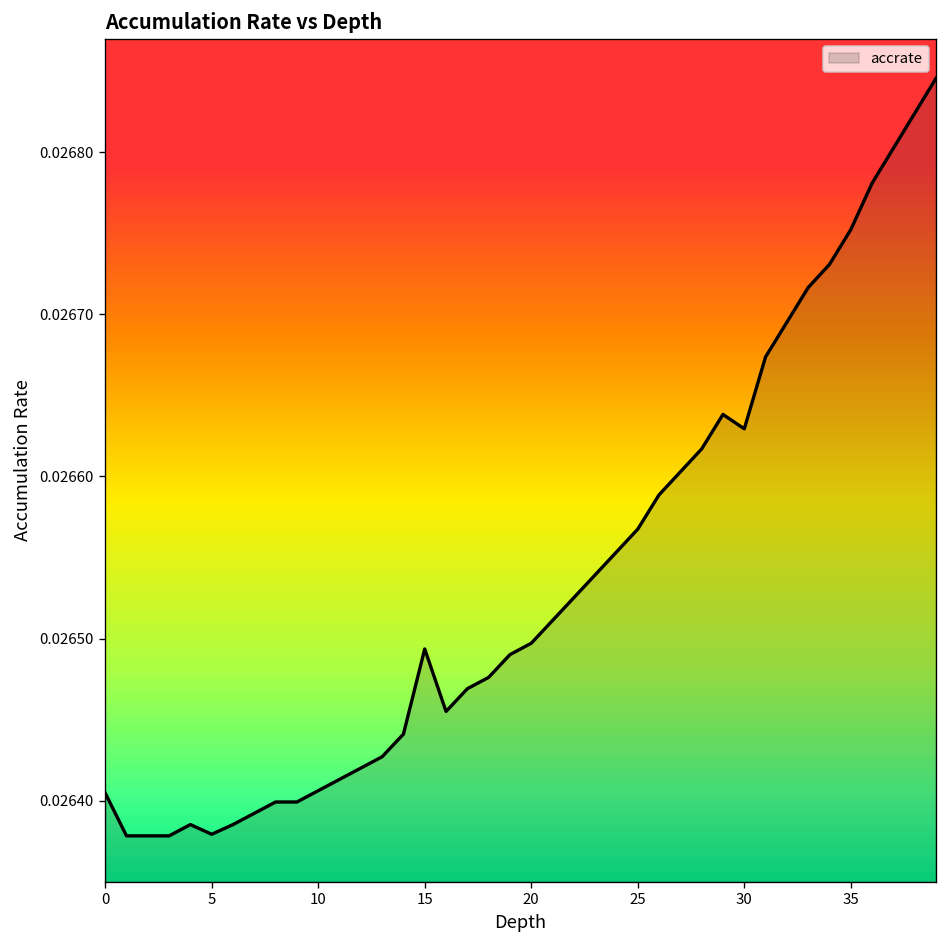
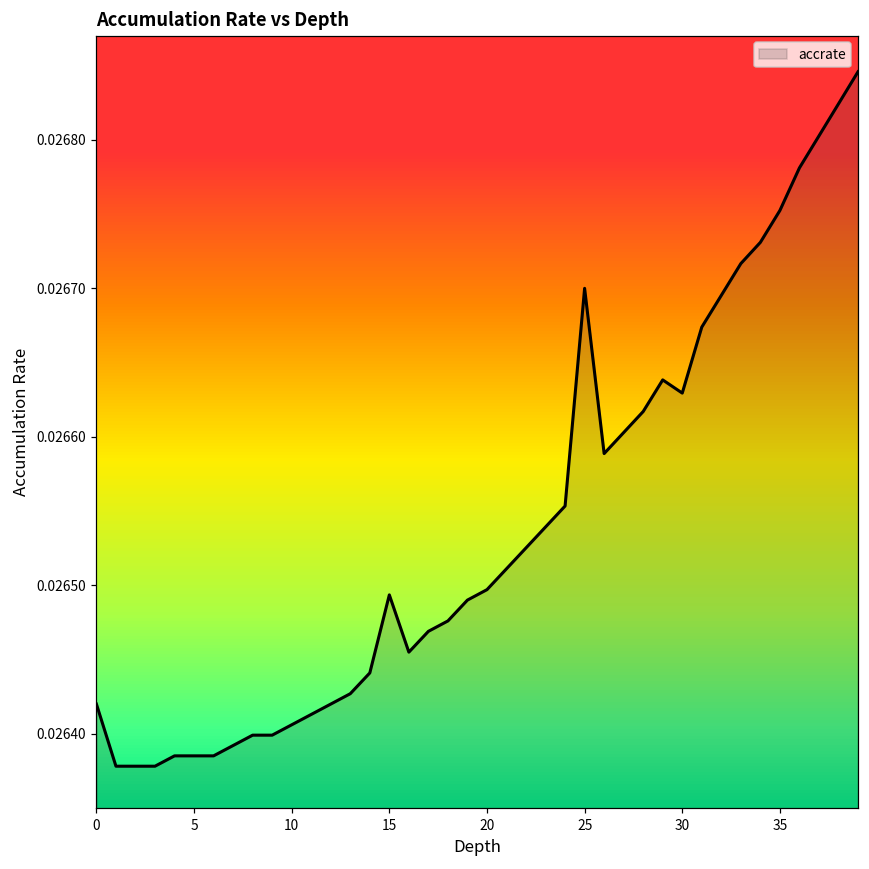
  {
-   "0": 0.026405,
-   "5": 0.026379,
+   "0": 0.026420,
+   "5": 0.026385,
    "10": 0.026406,
    "15": 0.026494,
    "20": 0.026497,
-   "25": 0.026567,
+   "25": 0.026700,
    "30": 0.026629,
    "35": 0.026752
  }
